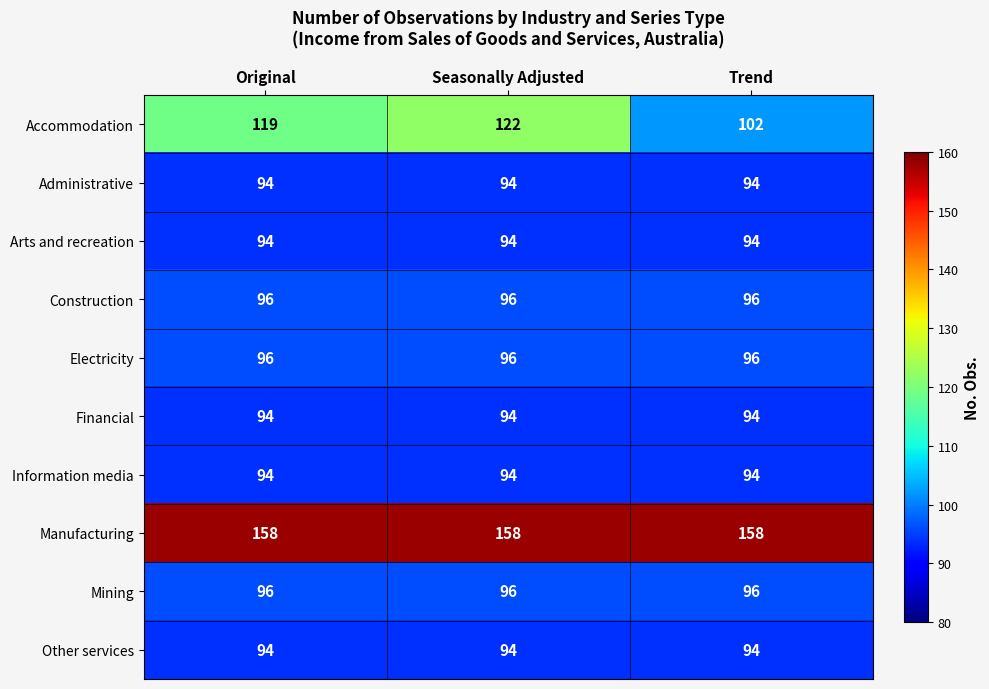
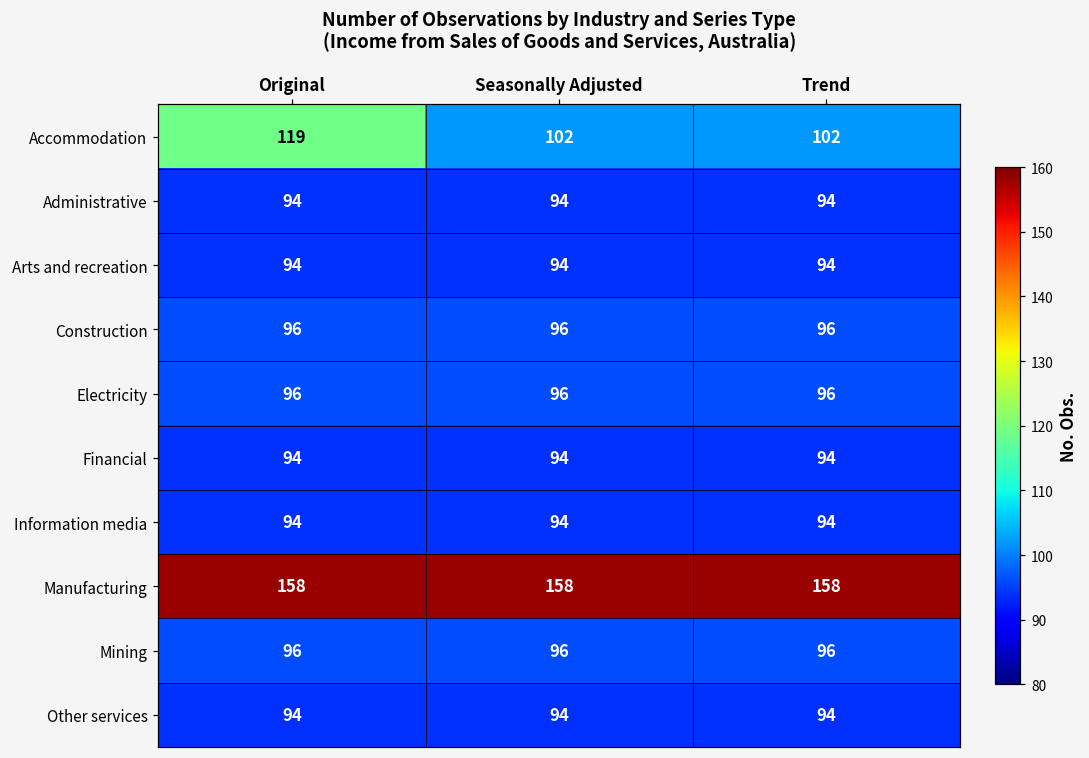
  {
    "Accommodation": {
      "Original": 119,
-     "Seasonally Adjusted": 122,
+     "Seasonally Adjusted": 102,
      "Trend": 102
    },
    "Administrative": {
      "Original": 94,
      "Seasonally Adjusted": 94,
      "Trend": 94
    },
    "Arts and recreation": {
      "Original": 94,
      "Seasonally Adjusted": 94,
      "Trend": 94
    },
    "Construction": {
      "Original": 96,
      "Seasonally Adjusted": 96,
      "Trend": 96
    },
    "Electricity": {
      "Original": 96,
      "Seasonally Adjusted": 96,
      "Trend": 96
    },
    "Financial": {
      "Original": 94,
      "Seasonally Adjusted": 94,
      "Trend": 94
    },
    "Information media": {
      "Original": 94,
      "Seasonally Adjusted": 94,
      "Trend": 94
    },
    "Manufacturing": {
      "Original": 158,
      "Seasonally Adjusted": 158,
      "Trend": 158
    },
    "Mining": {
      "Original": 96,
      "Seasonally Adjusted": 96,
      "Trend": 96
    },
    "Other services": {
      "Original": 94,
      "Seasonally Adjusted": 94,
      "Trend": 94
    }
  }
